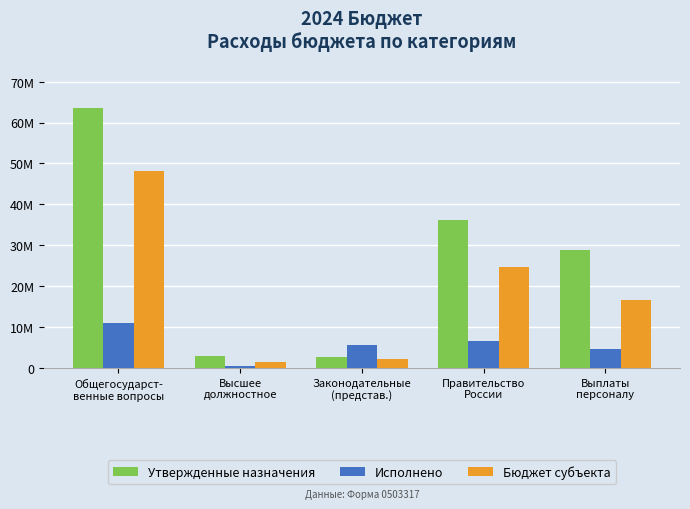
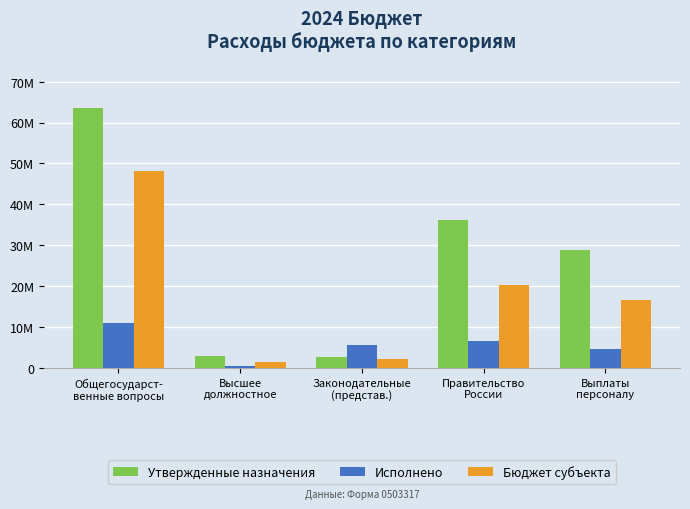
  {
    "Утвержденные назначения": {
      "Общегосударст- венные вопросы": 64000000,
      "Высшее должностное": 3000000,
      "Законодательные (представ.)": 3000000,
      "Правительство России": 36000000,
      "Выплаты персоналу": 29000000
    },
    "Исполнено": {
      "Общегосударст- венные вопросы": 11000000,
      "Законодательные (представ.)": 6000000,
      "Правительство России": 7000000,
      "Выплаты персоналу": 5000000
    },
    "Бюджет субъекта": {
      "Общегосударст- венные вопросы": 48000000,
      "Высшее должностное": 2000000,
      "Законодательные (представ.)": 2000000,
-     "Правительство России": 25000000,
+     "Правительство России": 20000000,
      "Выплаты персоналу": 17000000
    }
  }
